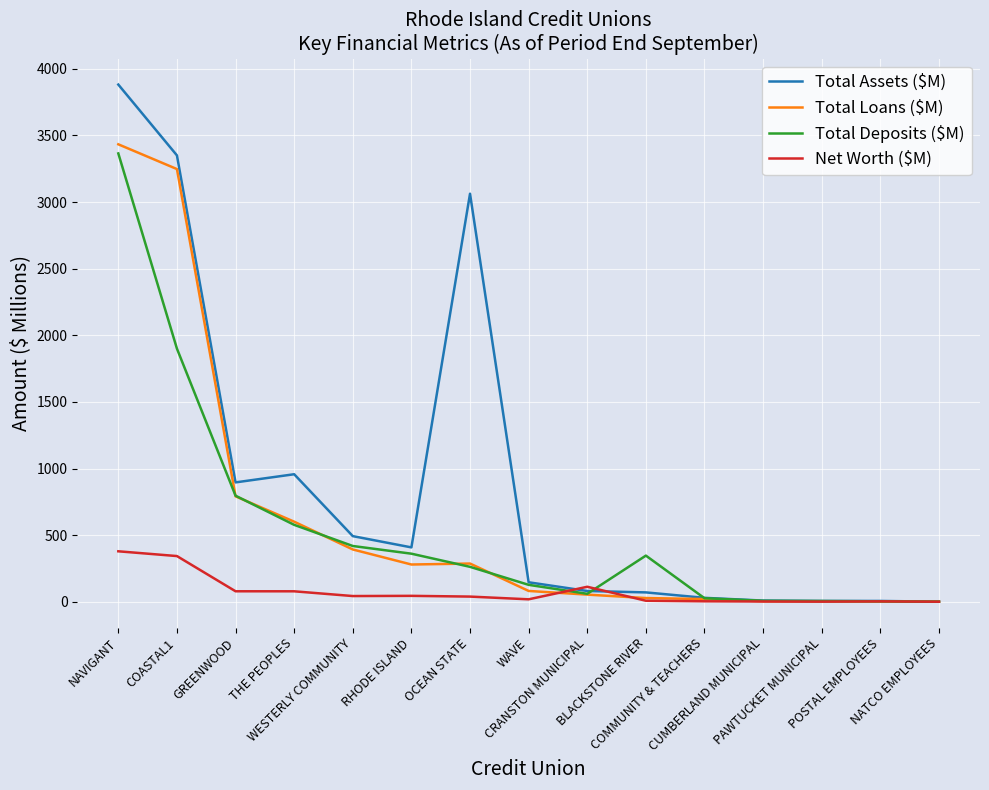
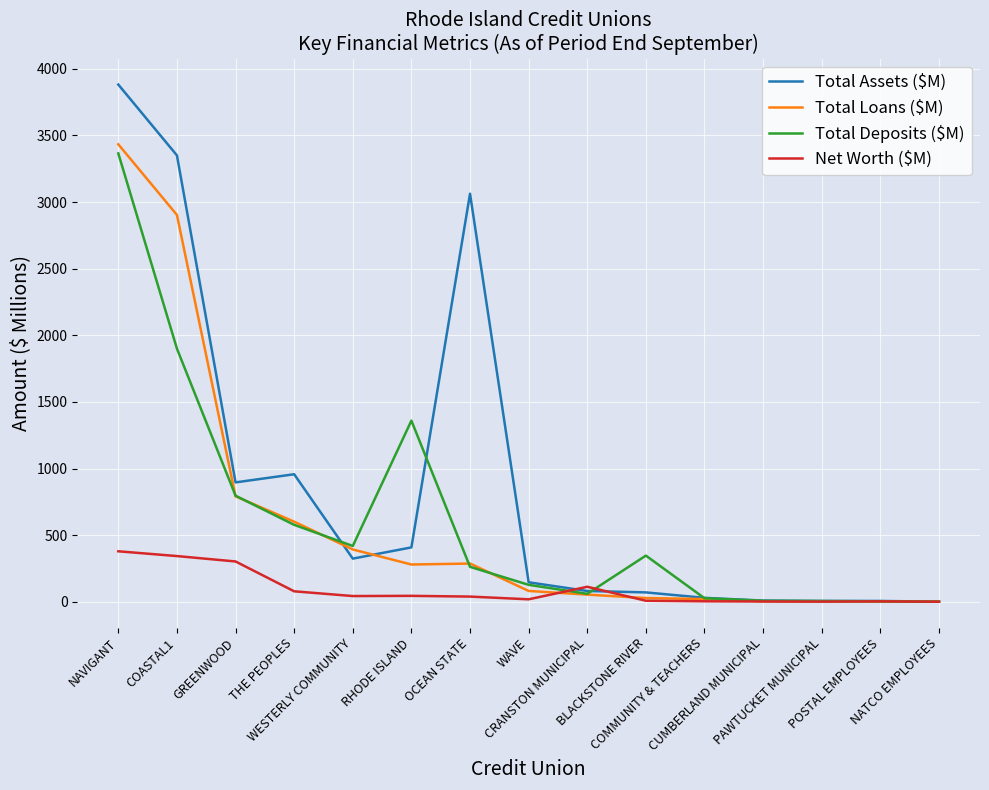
  {
    "Total Assets ($M)": {
      "NAVIGANT": 3880,
      "COASTAL1": 3350,
      "GREENWOOD": 900,
      "THE PEOPLES": 960,
-     "WESTERLY COMMUNITY": 490,
+     "WESTERLY COMMUNITY": 320,
      "RHODE ISLAND": 410,
      "OCEAN STATE": 3060,
      "CRANSTON MUNICIPAL": 80,
      "BLACKSTONE RIVER": 70
    },
    "Total Loans ($M)": {
      "NAVIGANT": 3430,
-     "COASTAL1": 3250,
+     "COASTAL1": 2900,
      "THE PEOPLES": 600,
      "WESTERLY COMMUNITY": 390,
      "RHODE ISLAND": 280,
      "OCEAN STATE": 290,
      "WAVE": 80,
      "BLACKSTONE RIVER": 30
    },
    "Total Deposits ($M)": {
      "NAVIGANT": 3360,
      "COASTAL1": 1900,
      "THE PEOPLES": 580,
      "WESTERLY COMMUNITY": 420,
-     "RHODE ISLAND": 360,
+     "RHODE ISLAND": 1360,
      "OCEAN STATE": 260,
      "BLACKSTONE RIVER": 350
    },
    "Net Worth ($M)": {
      "NAVIGANT": 380,
      "COASTAL1": 340,
-     "GREENWOOD": 80,
+     "GREENWOOD": 300,
      "THE PEOPLES": 80,
      "WESTERLY COMMUNITY": 40,
      "RHODE ISLAND": 40,
      "OCEAN STATE": 40,
      "WAVE": 20,
      "CRANSTON MUNICIPAL": 110,
      "BLACKSTONE RIVER": 10
    }
  }
